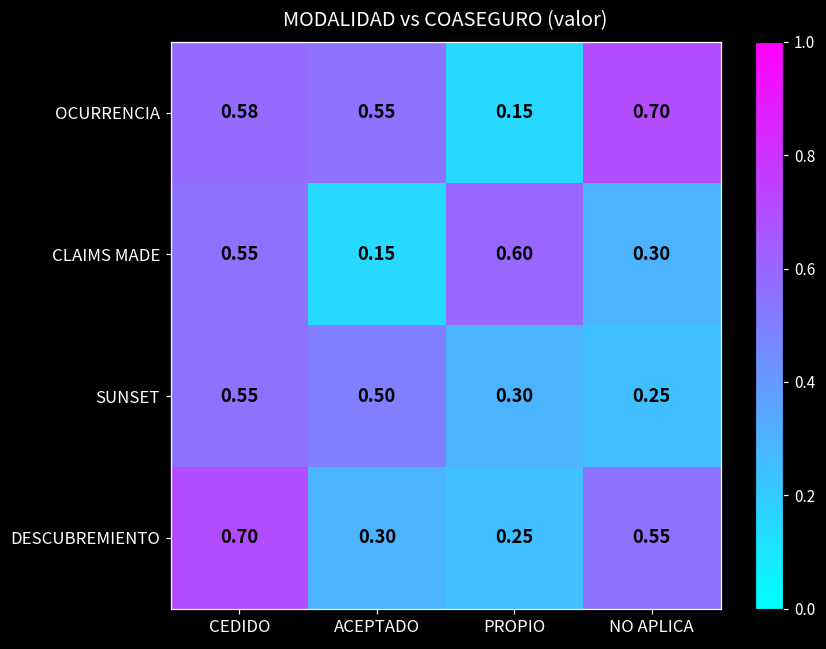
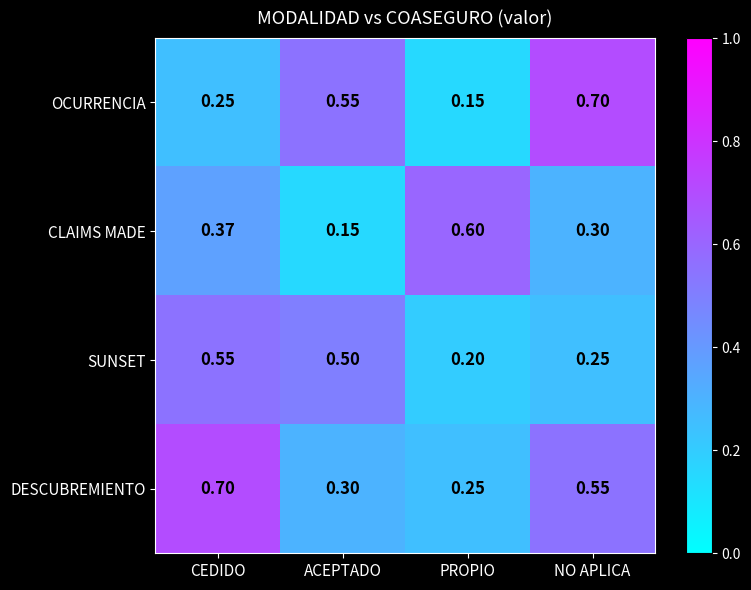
  {
    "OCURRENCIA": {
-     "CEDIDO": 0.58,
+     "CEDIDO": 0.25,
      "ACEPTADO": 0.55,
      "PROPIO": 0.15,
      "NO APLICA": 0.70
    },
    "CLAIMS MADE": {
-     "CEDIDO": 0.55,
+     "CEDIDO": 0.37,
      "ACEPTADO": 0.15,
      "PROPIO": 0.60,
      "NO APLICA": 0.30
    },
    "SUNSET": {
      "CEDIDO": 0.55,
      "ACEPTADO": 0.50,
-     "PROPIO": 0.30,
+     "PROPIO": 0.20,
      "NO APLICA": 0.25
    },
    "DESCUBREMIENTO": {
      "CEDIDO": 0.70,
      "ACEPTADO": 0.30,
      "PROPIO": 0.25,
      "NO APLICA": 0.55
    }
  }
